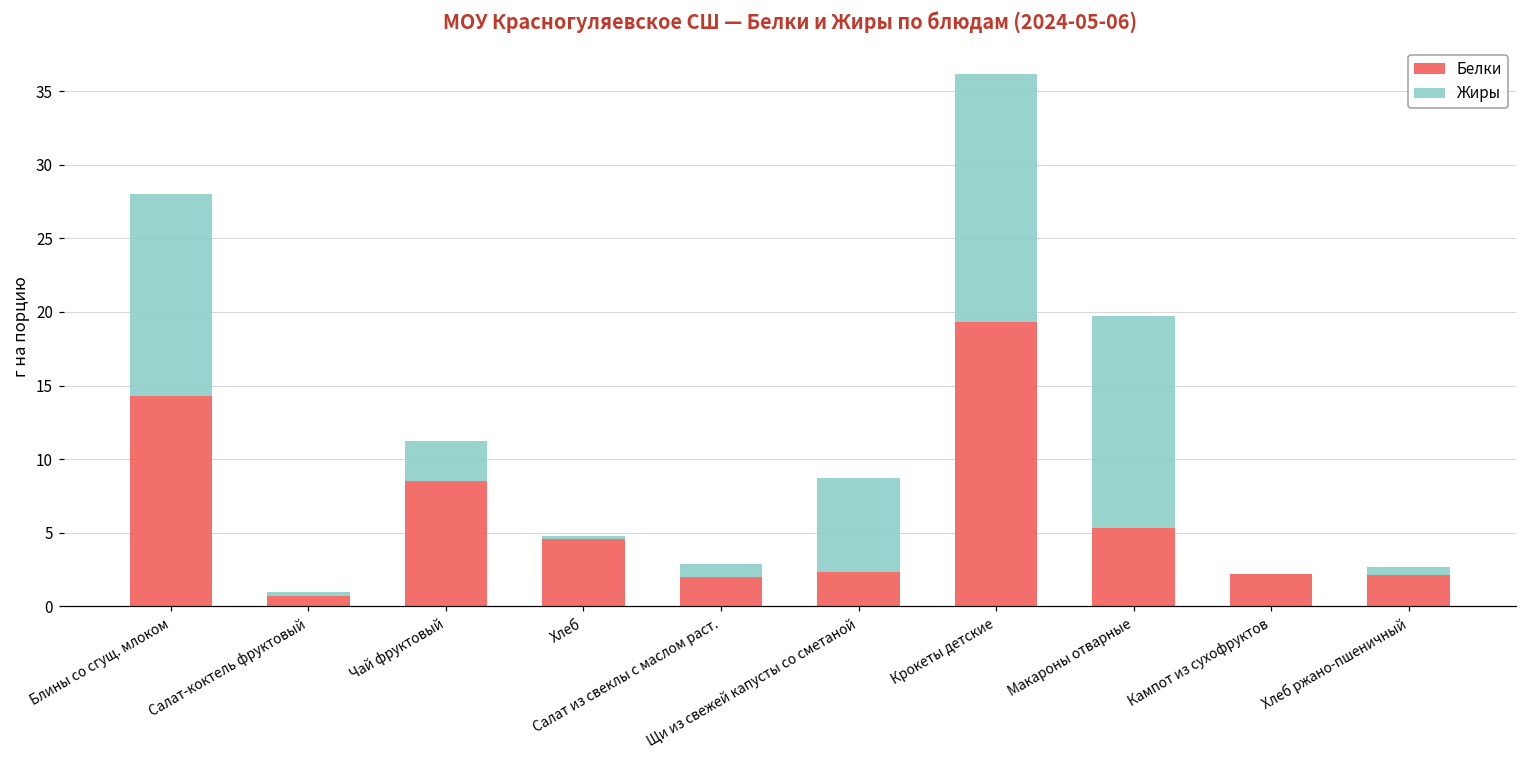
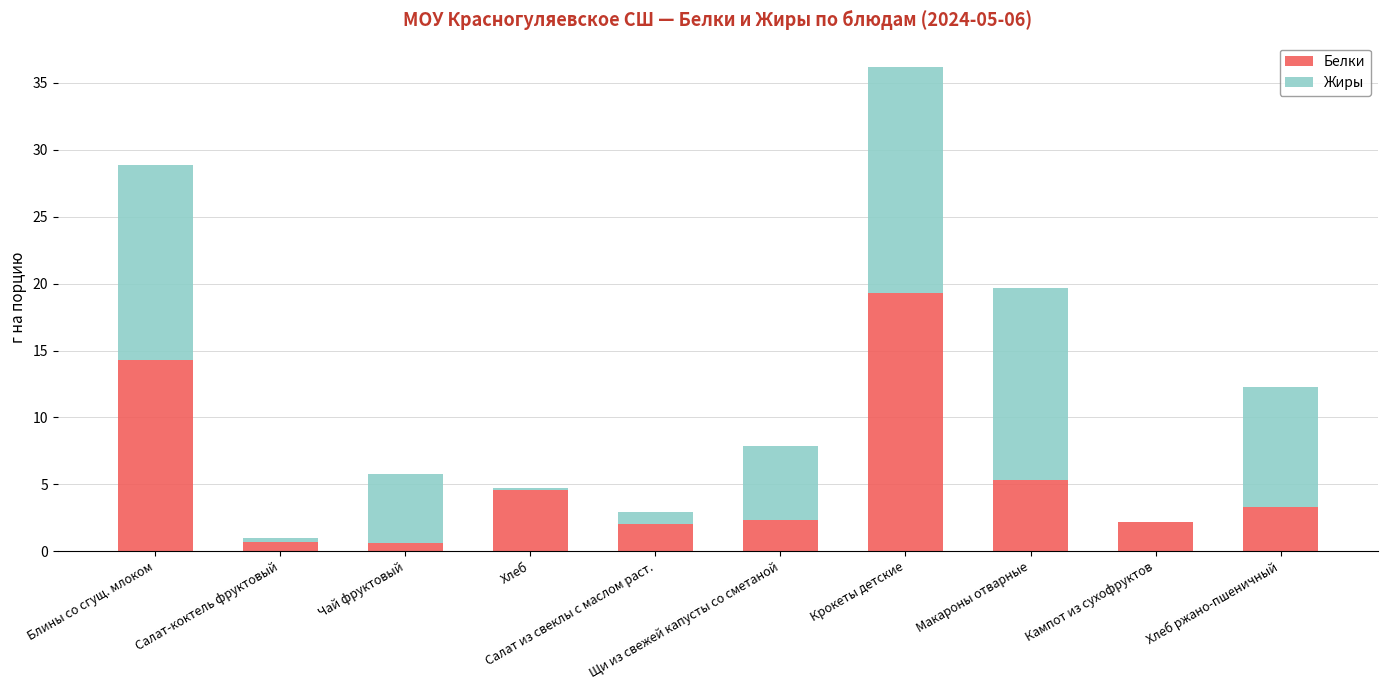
  {
    "Белки": {
      "Блины со сгущ. млоком": 14.3,
      "Салат-коктель фруктовый": 0.7,
-     "Чай фруктовый": 8.5,
+     "Чай фруктовый": 0.6,
      "Хлеб": 4.6,
      "Салат из свеклы с маслом раст.": 2.0,
      "Щи из свежей капусты со сметаной": 2.3,
      "Крокеты детские": 19.3,
      "Макароны отварные": 5.3,
      "Кампот из сухофруктов": 2.2,
-     "Хлеб ржано-пшеничный": 2.1
+     "Хлеб ржано-пшеничный": 3.3
    },
    "Жиры": {
-     "Блины со сгущ. млоком": 13.7,
+     "Блины со сгущ. млоком": 14.6,
      "Салат-коктель фруктовый": 0.3,
-     "Чай фруктовый": 2.8,
+     "Чай фруктовый": 5.2,
      "Хлеб": 0.2,
      "Салат из свеклы с маслом раст.": 0.9,
-     "Щи из свежей капусты со сметаной": 6.4,
+     "Щи из свежей капусты со сметаной": 5.6,
      "Крокеты детские": 16.9,
      "Макароны отварные": 14.4,
      "Кампот из сухофруктов": 0.0,
-     "Хлеб ржано-пшеничный": 0.6
+     "Хлеб ржано-пшеничный": 9.0
    }
  }
